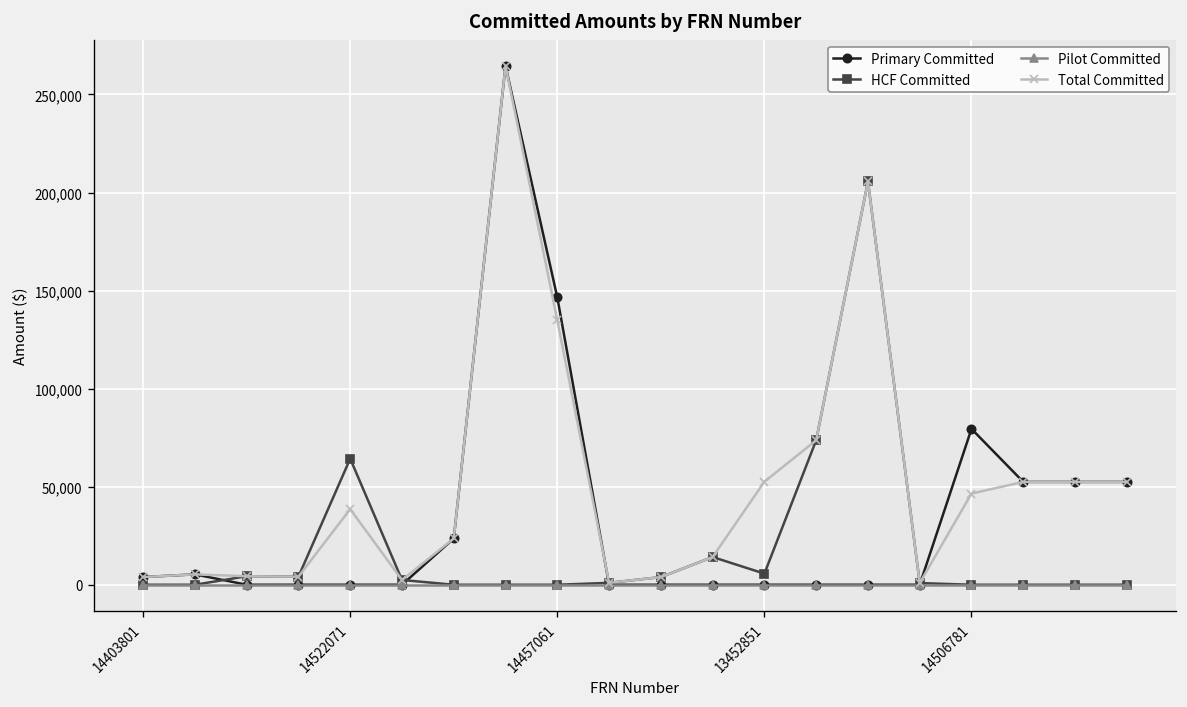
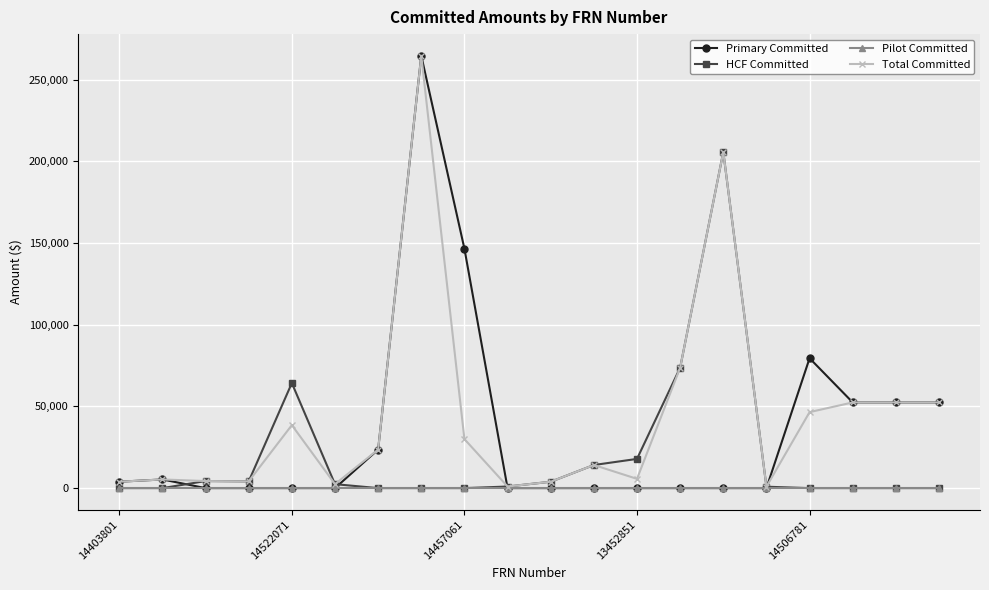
  {
    "Primary Committed": {
      "14457061": "146,000",
      "14506781": "79,000"
    },
    "HCF Committed": {
      "14522071": "64,000",
-     "13452851": "6,000"
+     "13452851": "18,000"
    },
    "Total Committed": {
      "14522071": "39,000",
-     "14457061": "135,000",
-     "13452851": "53,000",
+     "14457061": "30,000",
+     "13452851": "6,000",
      "14506781": "47,000"
    }
  }
